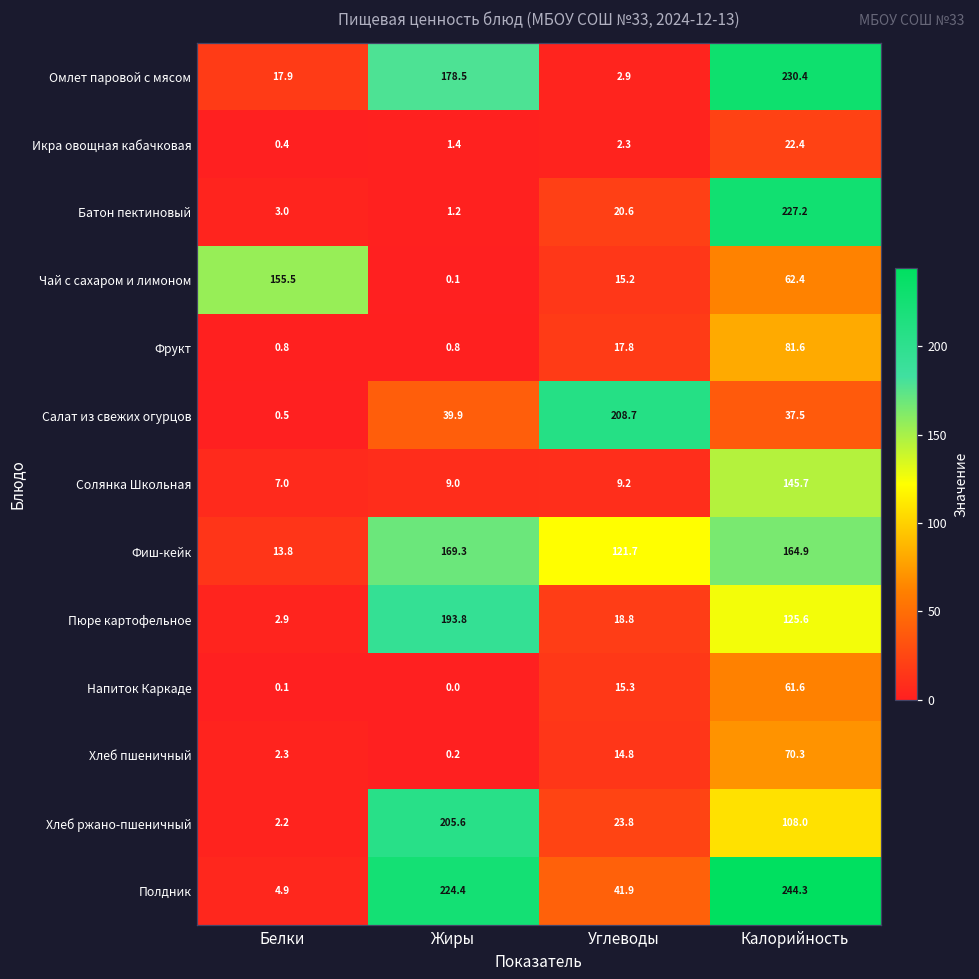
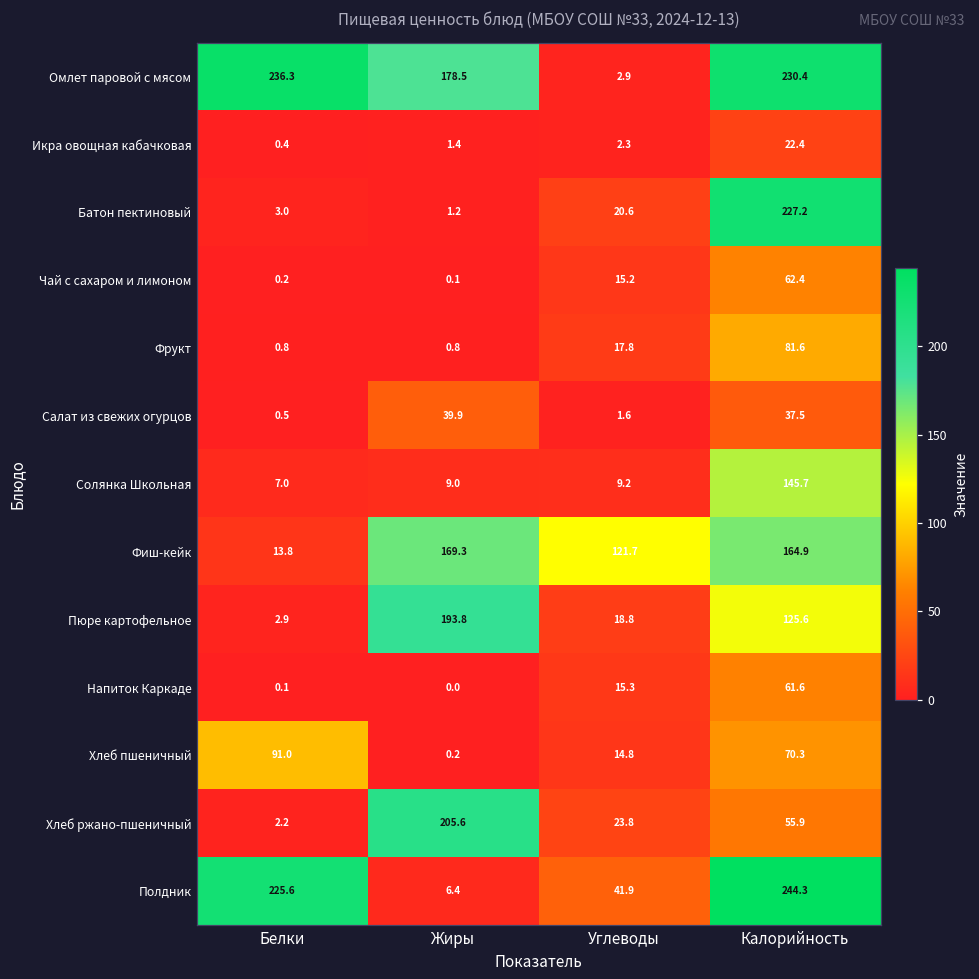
  {
    "Омлет паровой с мясом": {
-     "Белки": 17.9,
+     "Белки": 236.3,
      "Жиры": 178.5,
      "Углеводы": 2.9,
      "Калорийность": 230.4
    },
    "Икра овощная кабачковая": {
      "Белки": 0.4,
      "Жиры": 1.4,
      "Углеводы": 2.3,
      "Калорийность": 22.4
    },
    "Батон пектиновый": {
      "Белки": 3.0,
      "Жиры": 1.2,
      "Углеводы": 20.6,
      "Калорийность": 227.2
    },
    "Чай с сахаром и лимоном": {
-     "Белки": 155.5,
+     "Белки": 0.2,
      "Жиры": 0.1,
      "Углеводы": 15.2,
      "Калорийность": 62.4
    },
    "Фрукт": {
      "Белки": 0.8,
      "Жиры": 0.8,
      "Углеводы": 17.8,
      "Калорийность": 81.6
    },
    "Салат из свежих огурцов": {
      "Белки": 0.5,
      "Жиры": 39.9,
-     "Углеводы": 208.7,
+     "Углеводы": 1.6,
      "Калорийность": 37.5
    },
    "Солянка Школьная": {
      "Белки": 7.0,
      "Жиры": 9.0,
      "Углеводы": 9.2,
      "Калорийность": 145.7
    },
    "Фиш-кейк": {
      "Белки": 13.8,
      "Жиры": 169.3,
      "Углеводы": 121.7,
      "Калорийность": 164.9
    },
    "Пюре картофельное": {
      "Белки": 2.9,
      "Жиры": 193.8,
      "Углеводы": 18.8,
      "Калорийность": 125.6
    },
    "Напиток Каркаде": {
      "Белки": 0.1,
      "Жиры": 0.0,
      "Углеводы": 15.3,
      "Калорийность": 61.6
    },
    "Хлеб пшеничный": {
-     "Белки": 2.3,
+     "Белки": 91.0,
      "Жиры": 0.2,
      "Углеводы": 14.8,
      "Калорийность": 70.3
    },
    "Хлеб ржано-пшеничный": {
      "Белки": 2.2,
      "Жиры": 205.6,
      "Углеводы": 23.8,
-     "Калорийность": 108.0
+     "Калорийность": 55.9
    },
    "Полдник": {
-     "Белки": 4.9,
-     "Жиры": 224.4,
+     "Белки": 225.6,
+     "Жиры": 6.4,
      "Углеводы": 41.9,
      "Калорийность": 244.3
    }
  }
